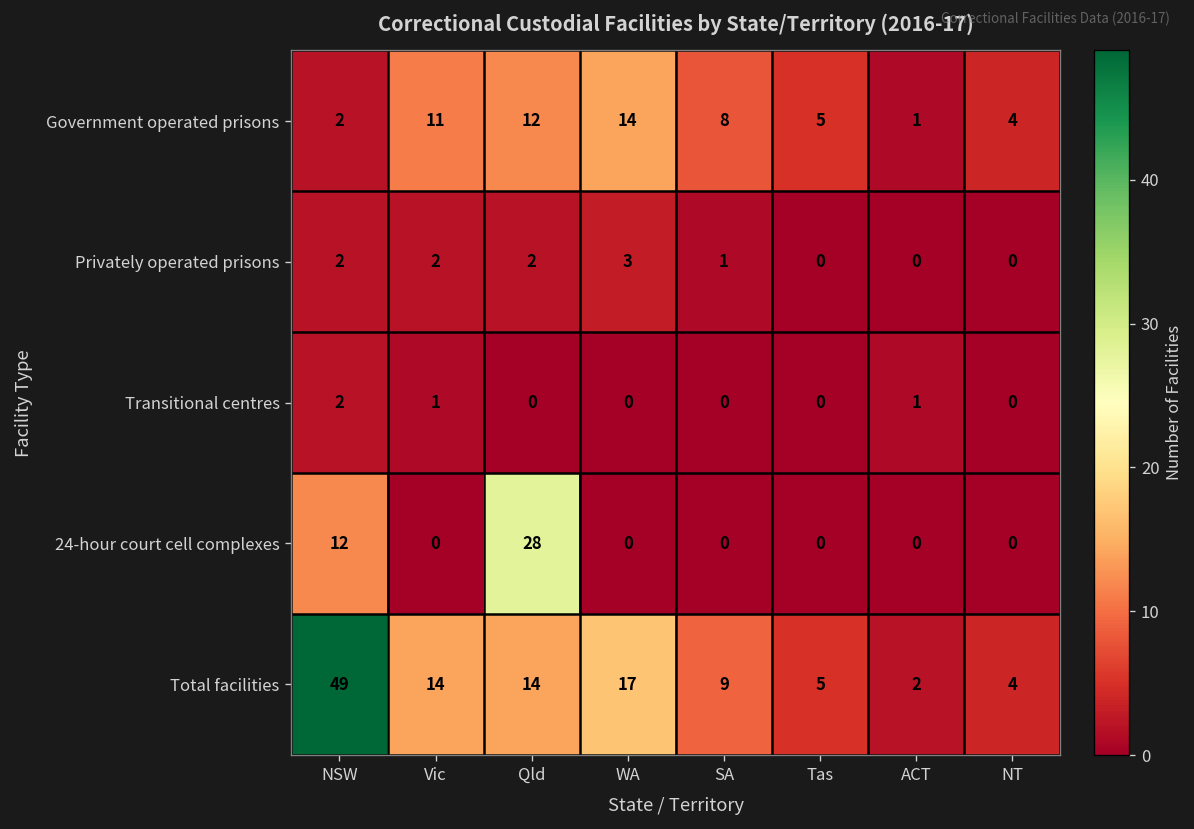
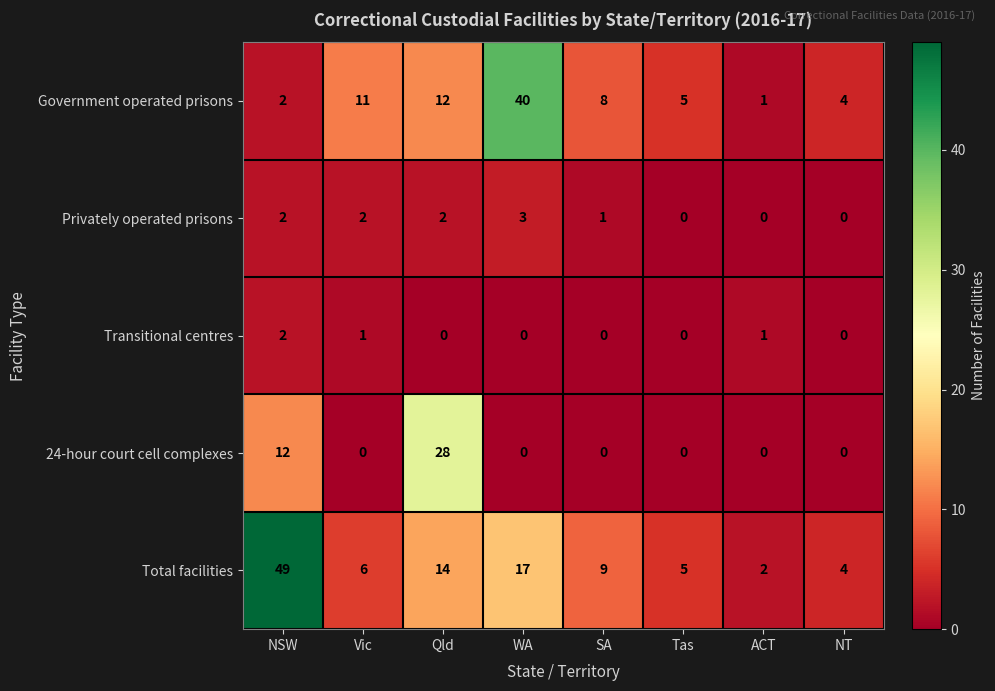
  {
    "Government operated prisons": {
      "NSW": 2,
      "Vic": 11,
      "Qld": 12,
-     "WA": 14,
+     "WA": 40,
      "SA": 8,
      "Tas": 5,
      "ACT": 1,
      "NT": 4
    },
    "Privately operated prisons": {
      "NSW": 2,
      "Vic": 2,
      "Qld": 2,
      "WA": 3,
      "SA": 1,
      "Tas": 0,
      "ACT": 0,
      "NT": 0
    },
    "Transitional centres": {
      "NSW": 2,
      "Vic": 1,
      "Qld": 0,
      "WA": 0,
      "SA": 0,
      "Tas": 0,
      "ACT": 1,
      "NT": 0
    },
    "24-hour court cell complexes": {
      "NSW": 12,
      "Vic": 0,
      "Qld": 28,
      "WA": 0,
      "SA": 0,
      "Tas": 0,
      "ACT": 0,
      "NT": 0
    },
    "Total facilities": {
      "NSW": 49,
-     "Vic": 14,
+     "Vic": 6,
      "Qld": 14,
      "WA": 17,
      "SA": 9,
      "Tas": 5,
      "ACT": 2,
      "NT": 4
    }
  }
